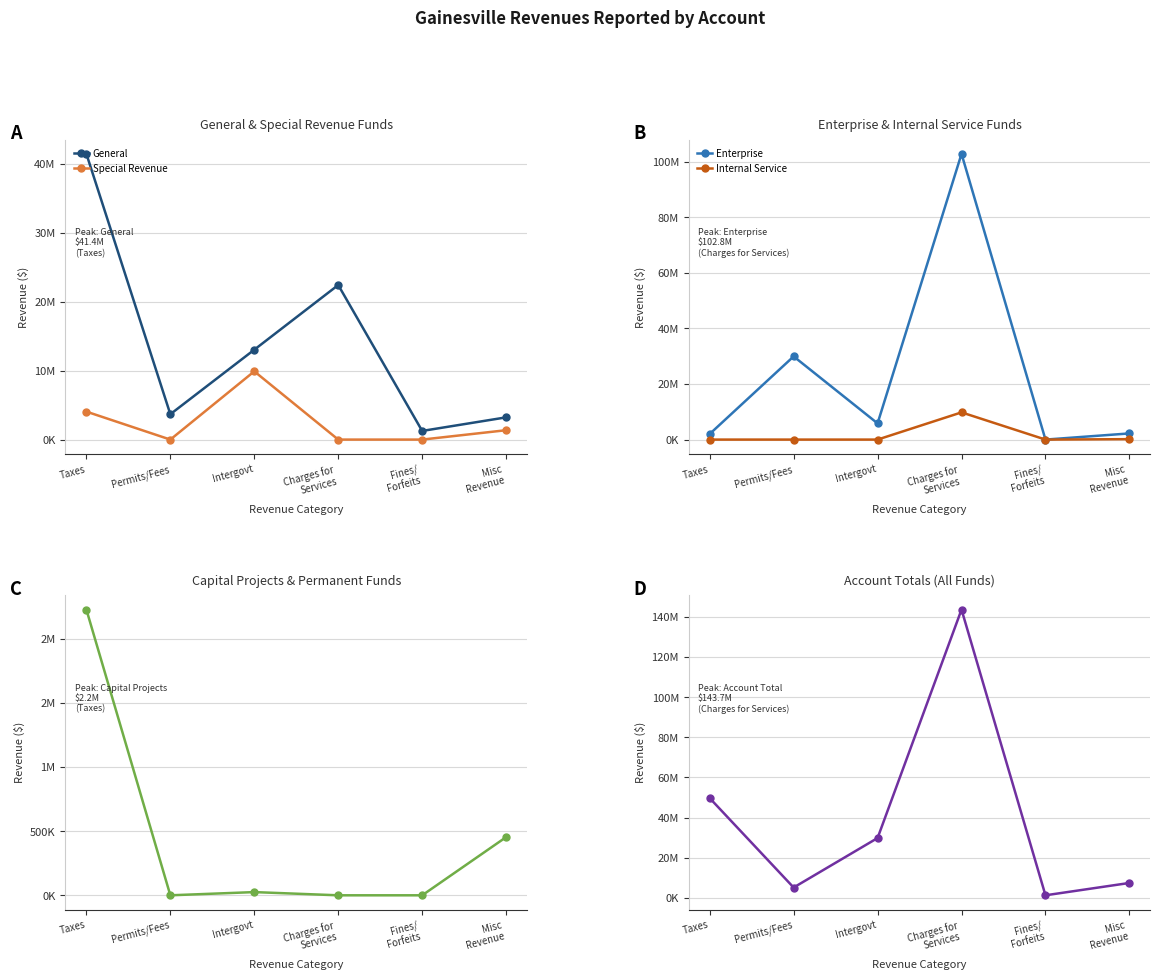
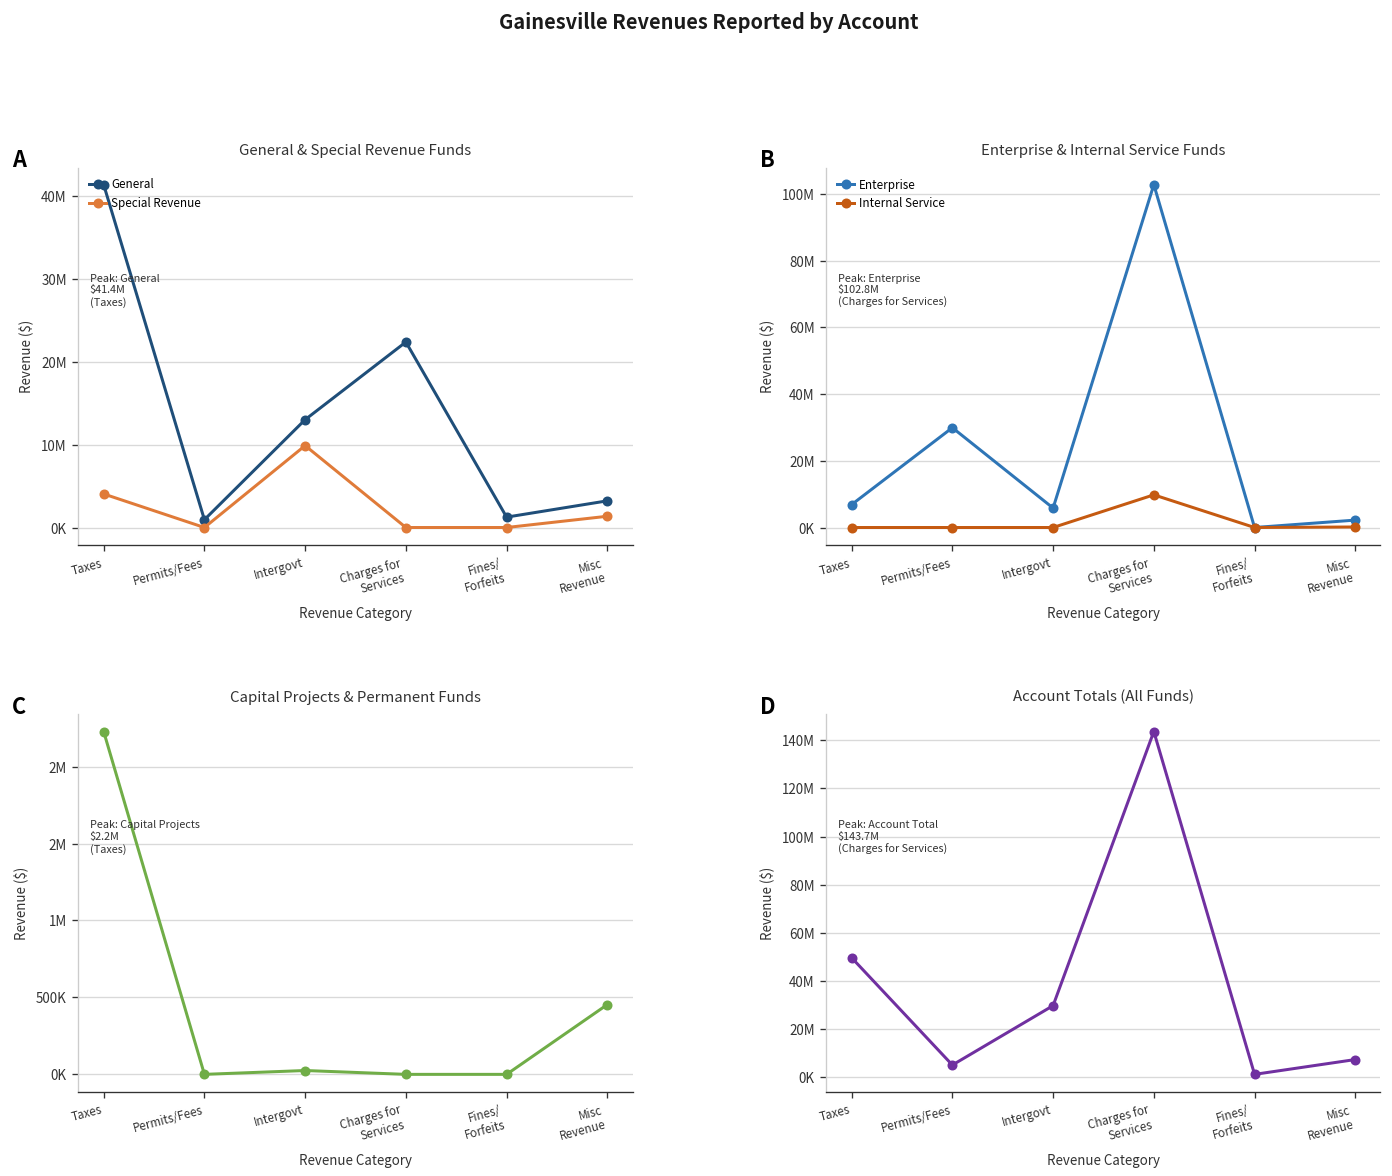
  {
    "General & Special Revenue Funds": {
      "General": {
        "Taxes": 41000000,
-       "Permits/Fees": 4000000,
+       "Permits/Fees": 1000000,
        "Intergovt": 13000000,
        "Charges for Services": 22000000,
        "Fines/ Forfeits": 1000000,
        "Misc Revenue": 3000000
      },
      "Special Revenue": {
        "Taxes": 4000000,
        "Permits/Fees": 0,
        "Intergovt": 10000000,
        "Charges for Services": 0,
        "Fines/ Forfeits": 0,
        "Misc Revenue": 1000000
      }
    },
    "Enterprise & Internal Service Funds": {
      "Enterprise": {
-       "Taxes": 2000000,
+       "Taxes": 7000000,
        "Permits/Fees": 30000000,
        "Intergovt": 6000000,
        "Charges for Services": 103000000,
        "Misc Revenue": 2000000
      },
      "Internal Service": {
        "Taxes": 0,
        "Permits/Fees": 0,
        "Intergovt": 0,
        "Charges for Services": 10000000,
        "Misc Revenue": 0
      }
    },
    "Account Totals (All Funds)": {
      "Taxes": 50000000,
      "Permits/Fees": 5000000,
      "Intergovt": 30000000,
      "Charges for Services": 144000000,
      "Fines/ Forfeits": 1000000,
      "Misc Revenue": 7000000
    }
  }
